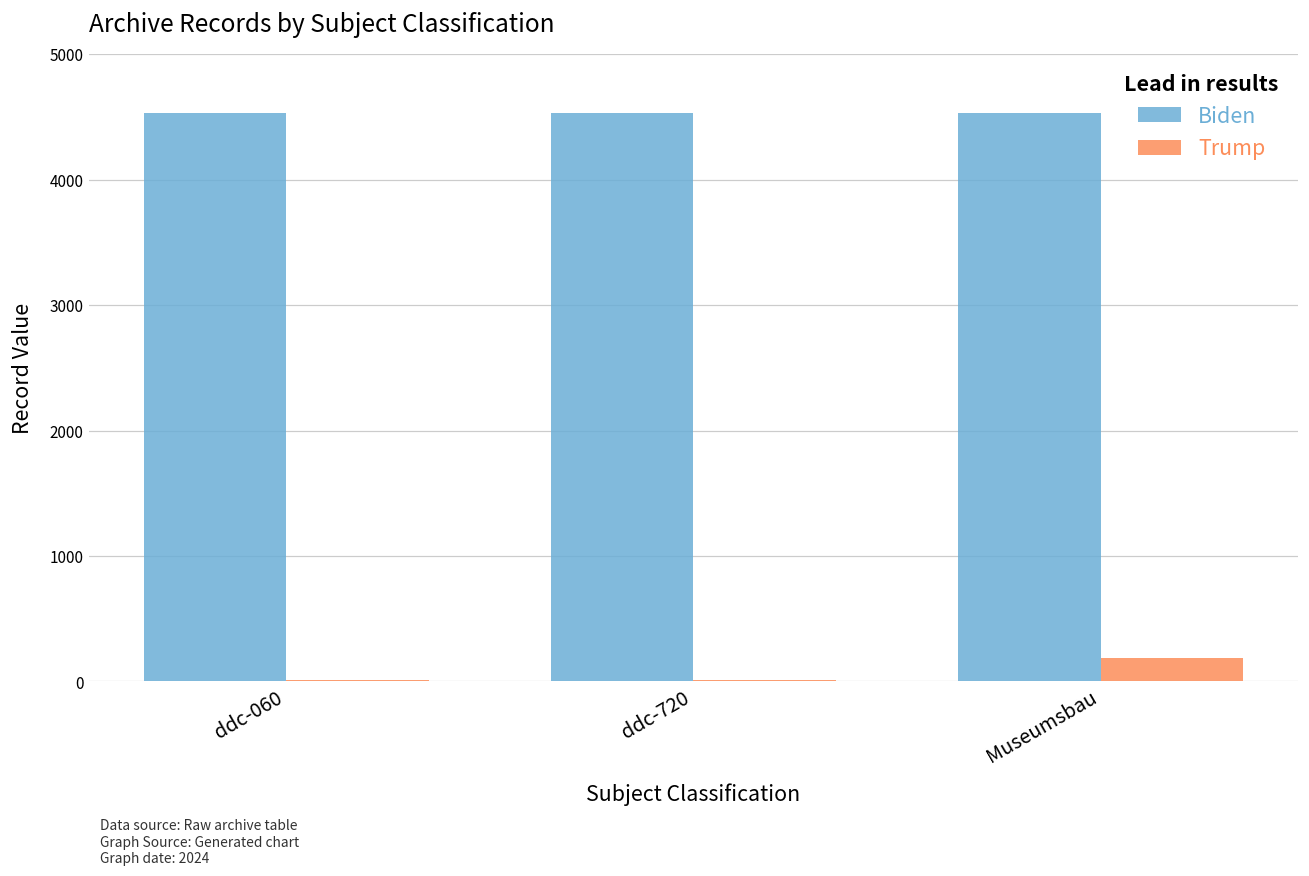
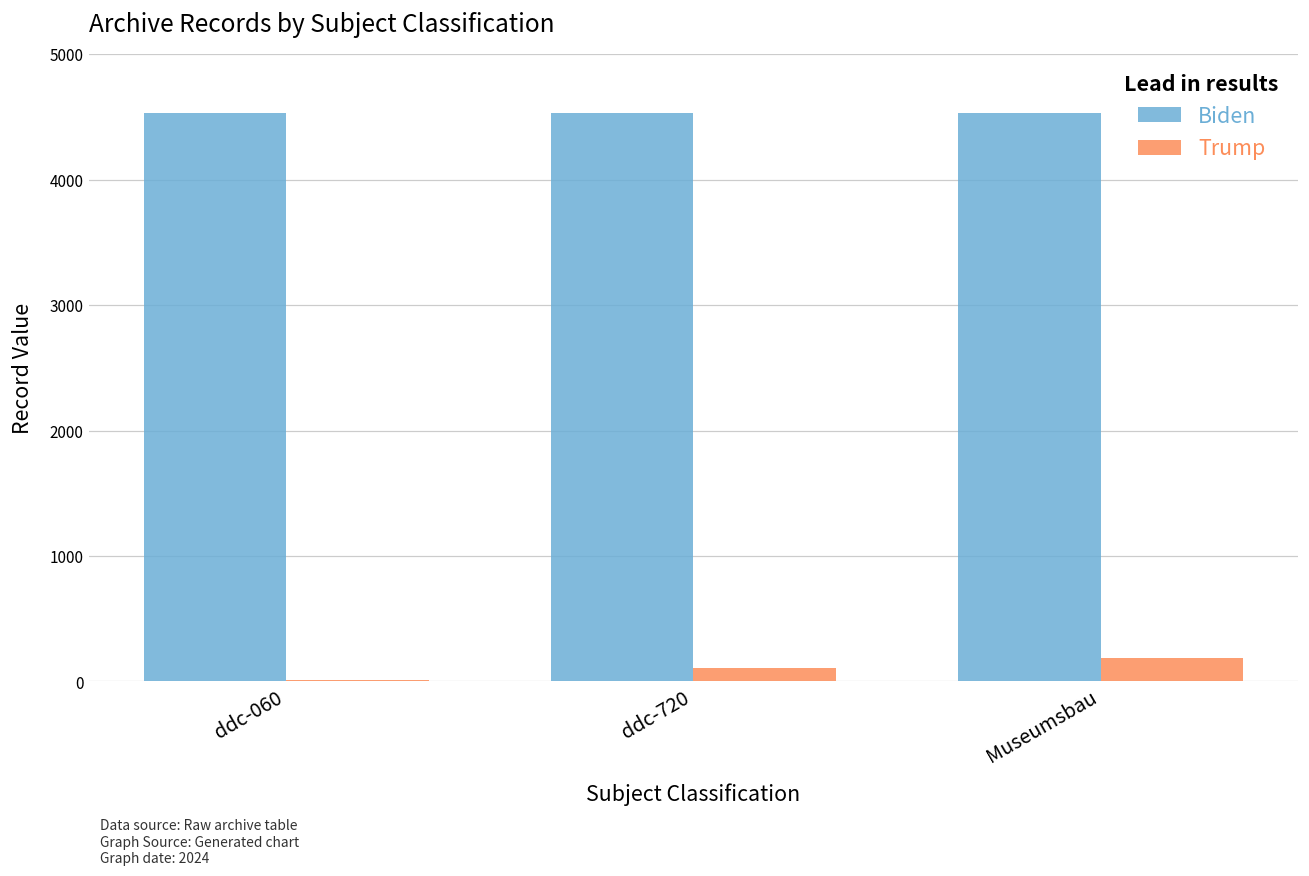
  {
    "Biden": {
      "ddc-060": 4530,
      "ddc-720": 4530,
      "Museumsbau": 4530
    },
    "Trump": {
-     "ddc-720": 10,
+     "ddc-720": 110,
      "Museumsbau": 180
    }
  }
